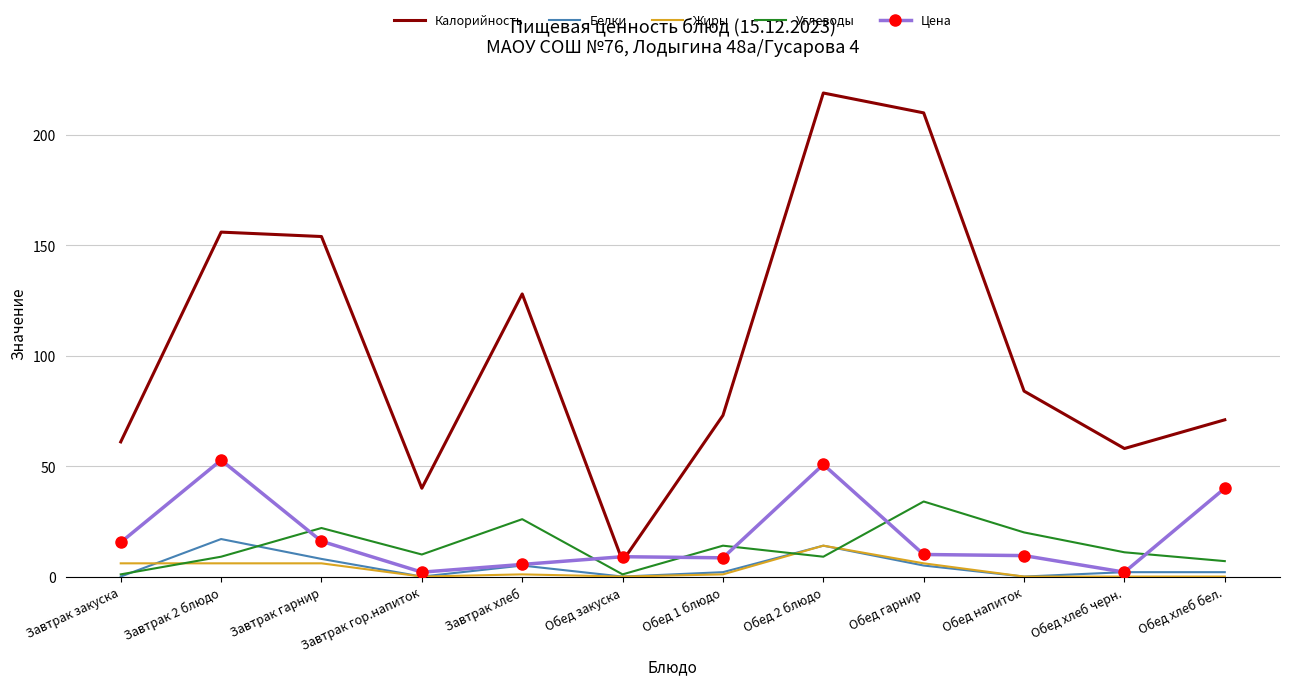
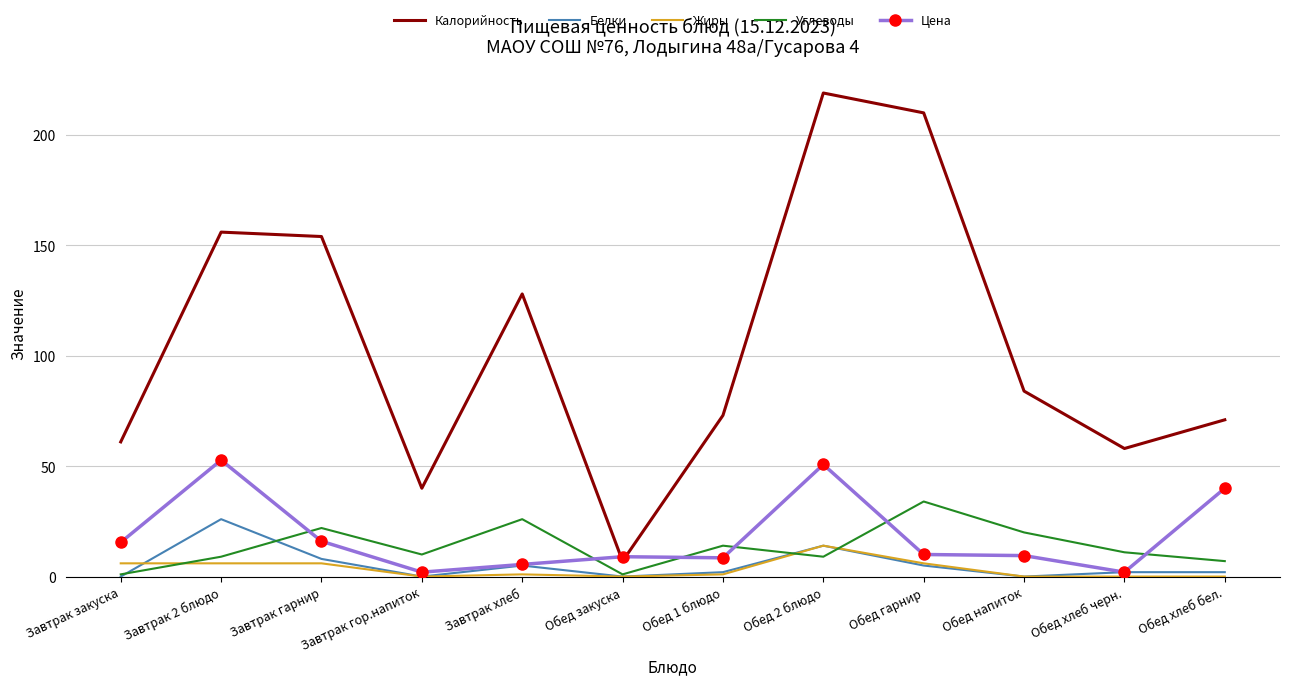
  {
    "Калорийность": {
      "Завтрак закуска": 61,
      "Завтрак 2 блюдо": 156,
      "Завтрак гарнир": 154,
      "Завтрак гор.напиток": 40,
      "Завтрак хлеб": 128,
      "Обед закуска": 7,
      "Обед 1 блюдо": 73,
      "Обед 2 блюдо": 219,
      "Обед гарнир": 210,
      "Обед напиток": 84,
      "Обед хлеб черн.": 58,
      "Обед хлеб бел.": 71
    },
    "Белки": {
-     "Завтрак 2 блюдо": 17,
+     "Завтрак 2 блюдо": 26,
      "Завтрак гарнир": 8,
      "Обед хлеб бел.": 2
    },
    "Жиры": {
      "Завтрак закуска": 6,
      "Завтрак 2 блюдо": 6,
      "Завтрак гарнир": 6,
      "Завтрак хлеб": 1,
      "Обед хлеб черн.": 0,
      "Обед хлеб бел.": 0
    },
    "Углеводы": {
      "Завтрак 2 блюдо": 9,
      "Завтрак гарнир": 22,
      "Завтрак гор.напиток": 10,
      "Завтрак хлеб": 26,
      "Обед 1 блюдо": 14,
      "Обед 2 блюдо": 9,
      "Обед гарнир": 34,
      "Обед напиток": 20,
      "Обед хлеб черн.": 11,
      "Обед хлеб бел.": 7
    },
    "Цена": {
      "Завтрак закуска": 16,
      "Завтрак 2 блюдо": 53,
      "Завтрак гарнир": 16,
      "Завтрак гор.напиток": 2,
      "Обед закуска": 9,
      "Обед 1 блюдо": 9,
      "Обед 2 блюдо": 51,
      "Обед гарнир": 10,
      "Обед напиток": 10,
      "Обед хлеб бел.": 40
    }
  }
